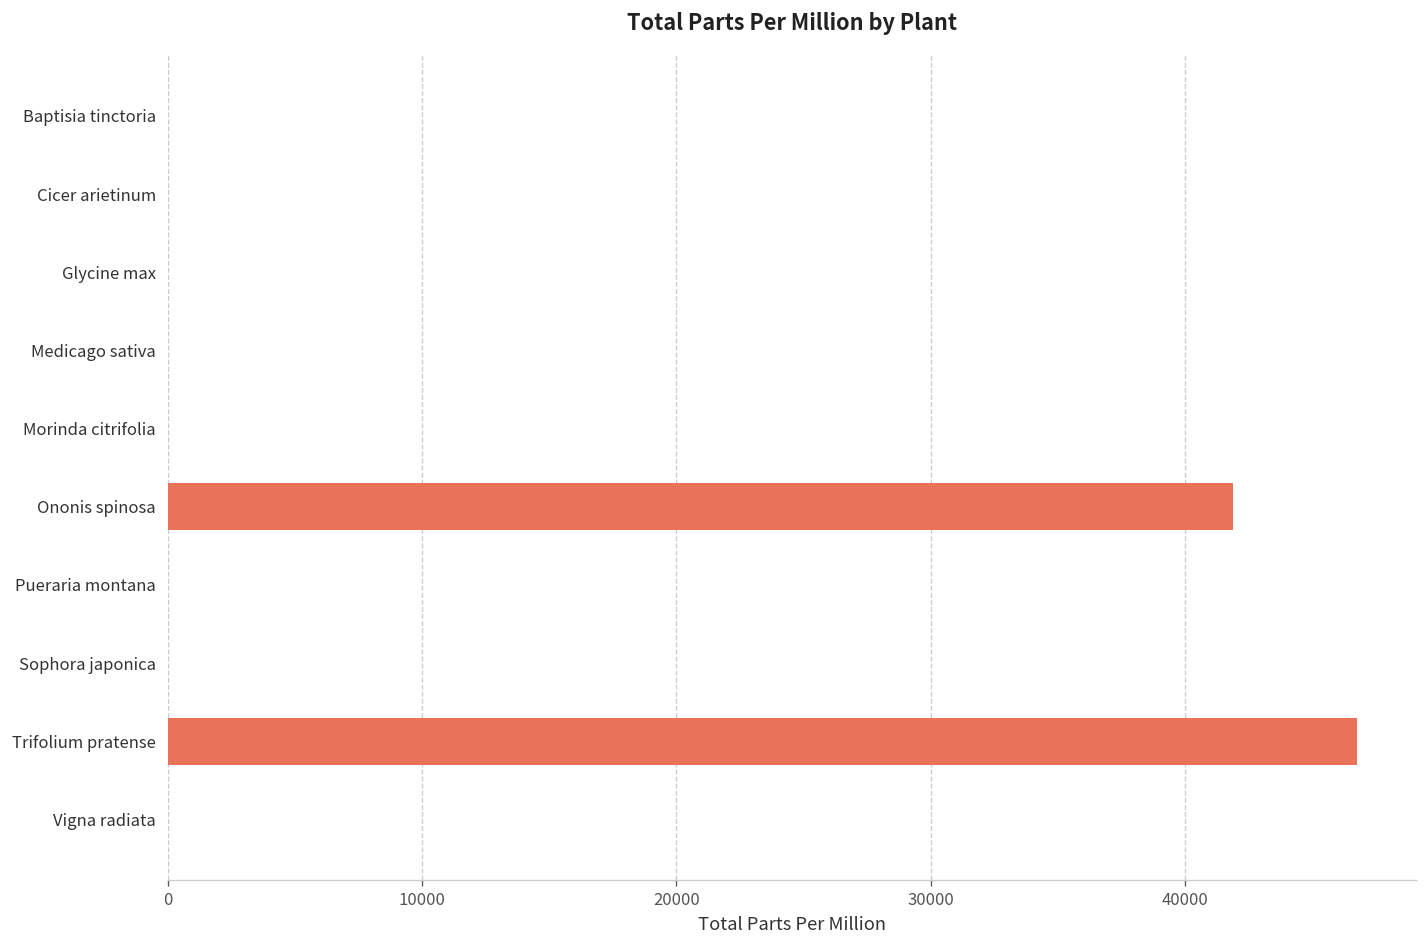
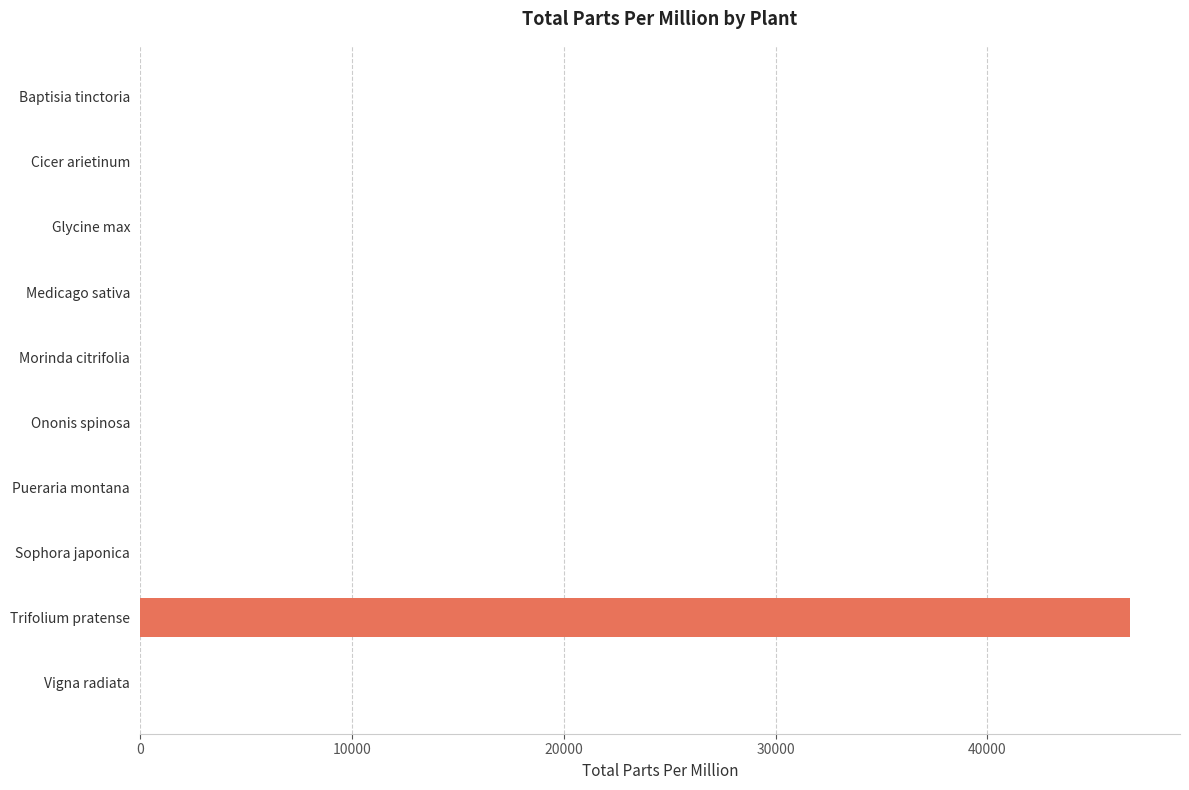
  {
    "Baptisia tinctoria": 0,
    "Cicer arietinum": 0,
    "Glycine max": 0,
    "Medicago sativa": 0,
    "Morinda citrifolia": 0,
-   "Ononis spinosa": 41900,
+   "Ononis spinosa": 0,
    "Pueraria montana": 0,
    "Sophora japonica": 0,
    "Trifolium pratense": 46700,
    "Vigna radiata": 0
  }
